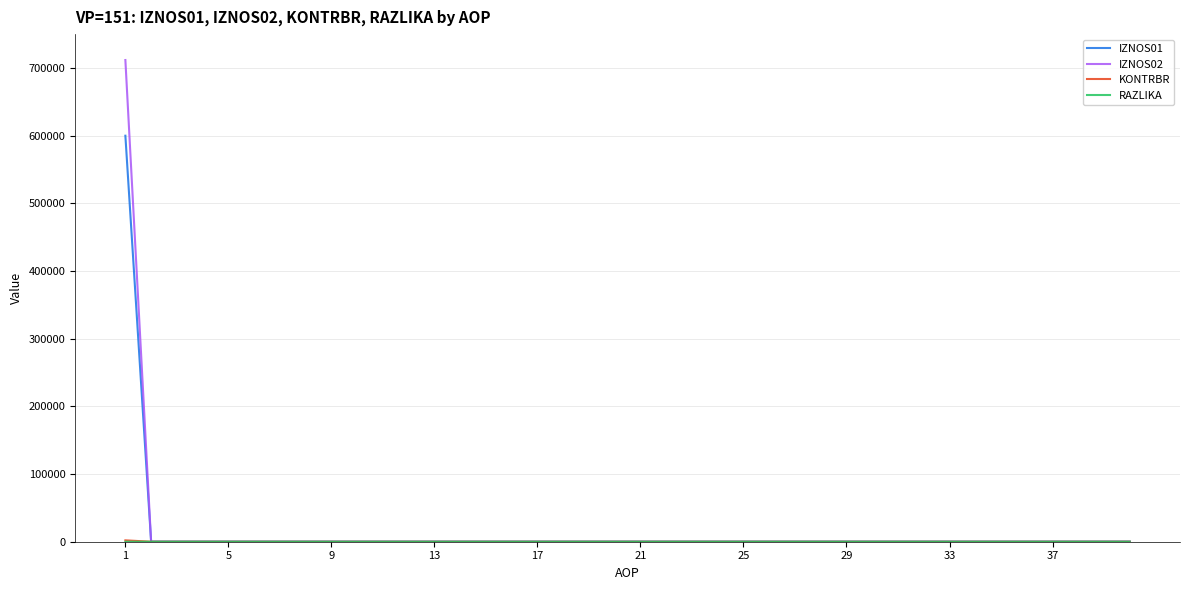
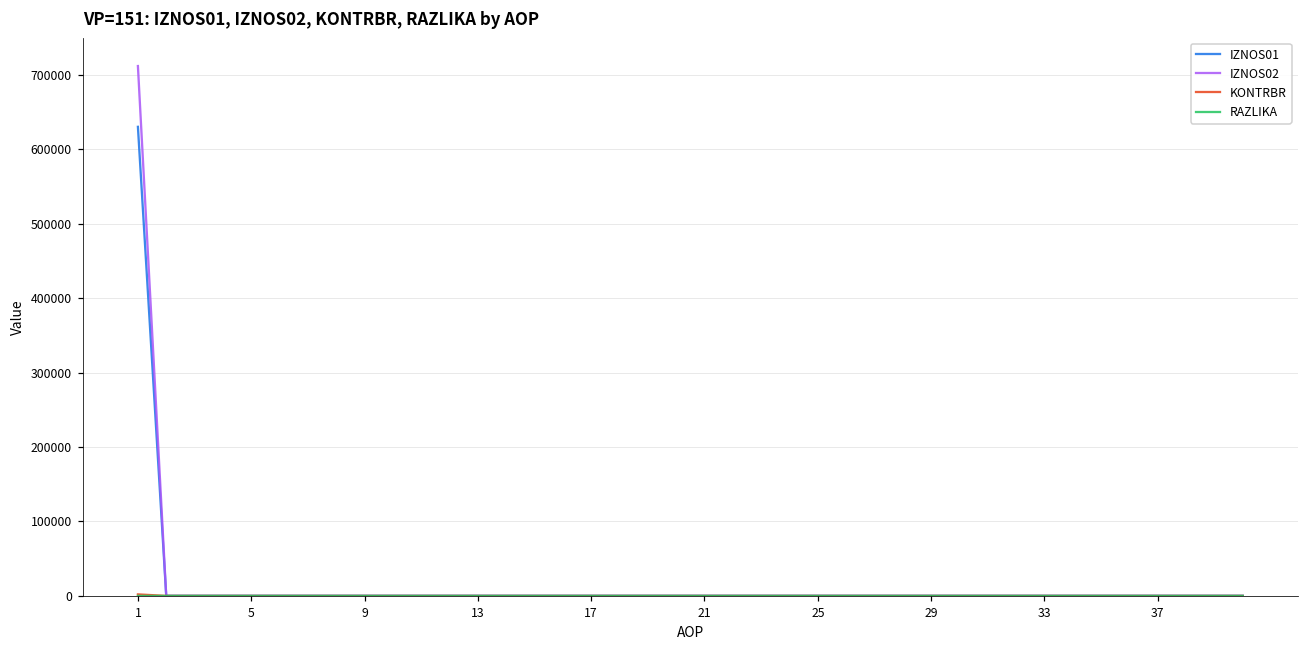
  {
    "IZNOS01": {
-     "1": 600000
+     "1": 630000
    },
    "IZNOS02": {
      "1": 710000
    }
  }
